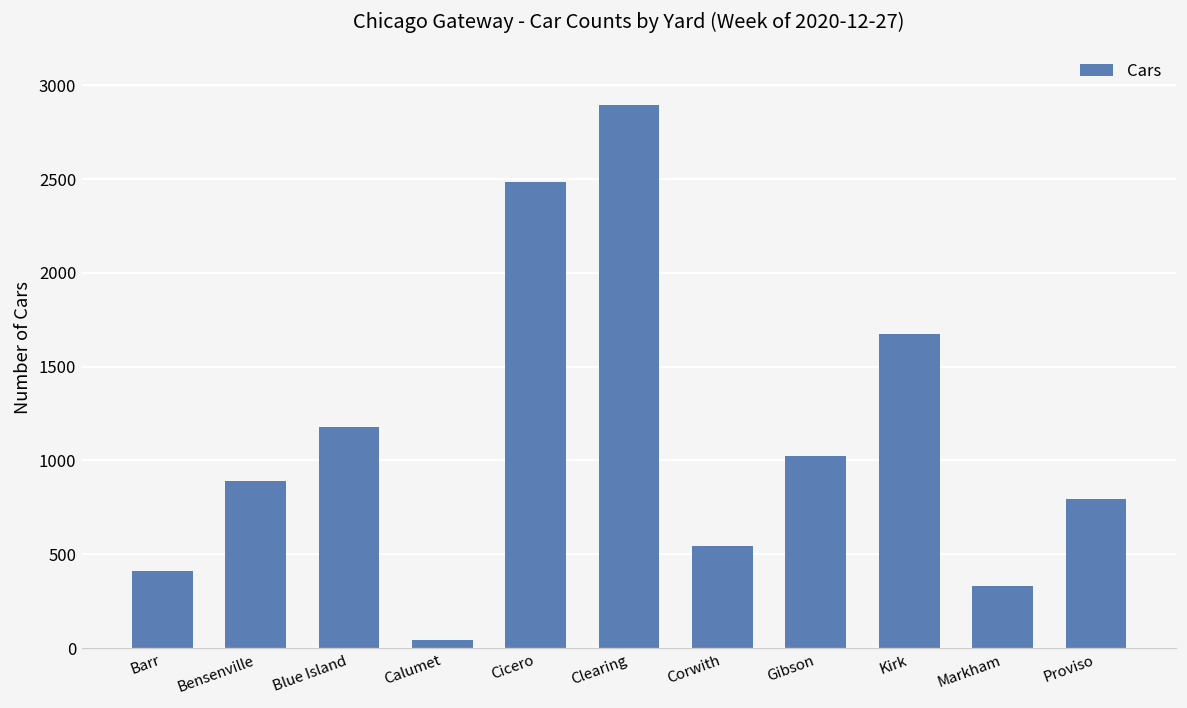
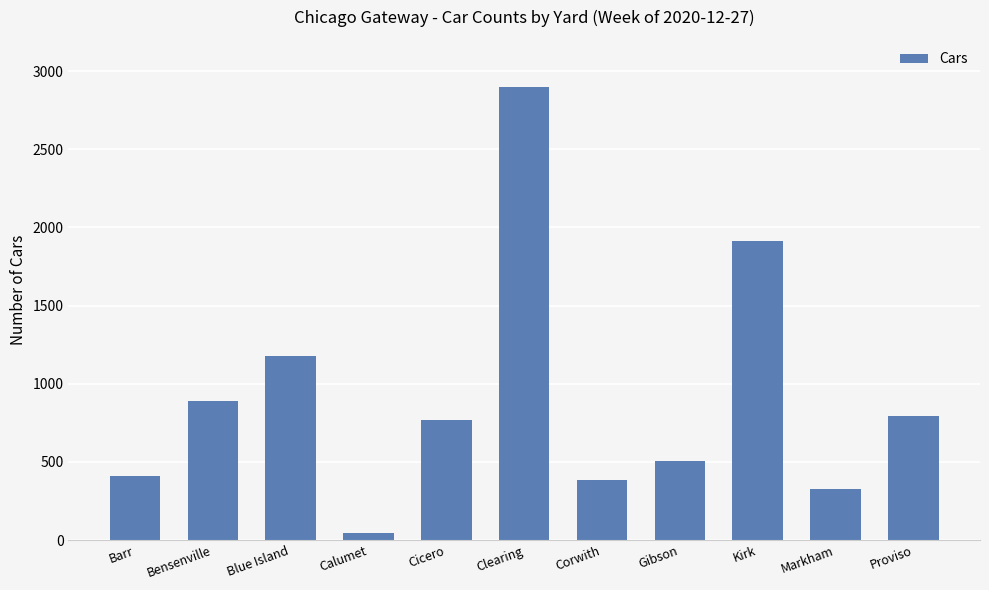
  {
    "Barr": 410,
    "Bensenville": 890,
    "Blue Island": 1180,
    "Calumet": 40,
-   "Cicero": 2490,
+   "Cicero": 770,
    "Clearing": 2900,
-   "Corwith": 540,
-   "Gibson": 1020,
-   "Kirk": 1670,
+   "Corwith": 380,
+   "Gibson": 510,
+   "Kirk": 1910,
    "Markham": 330,
    "Proviso": 790
  }
